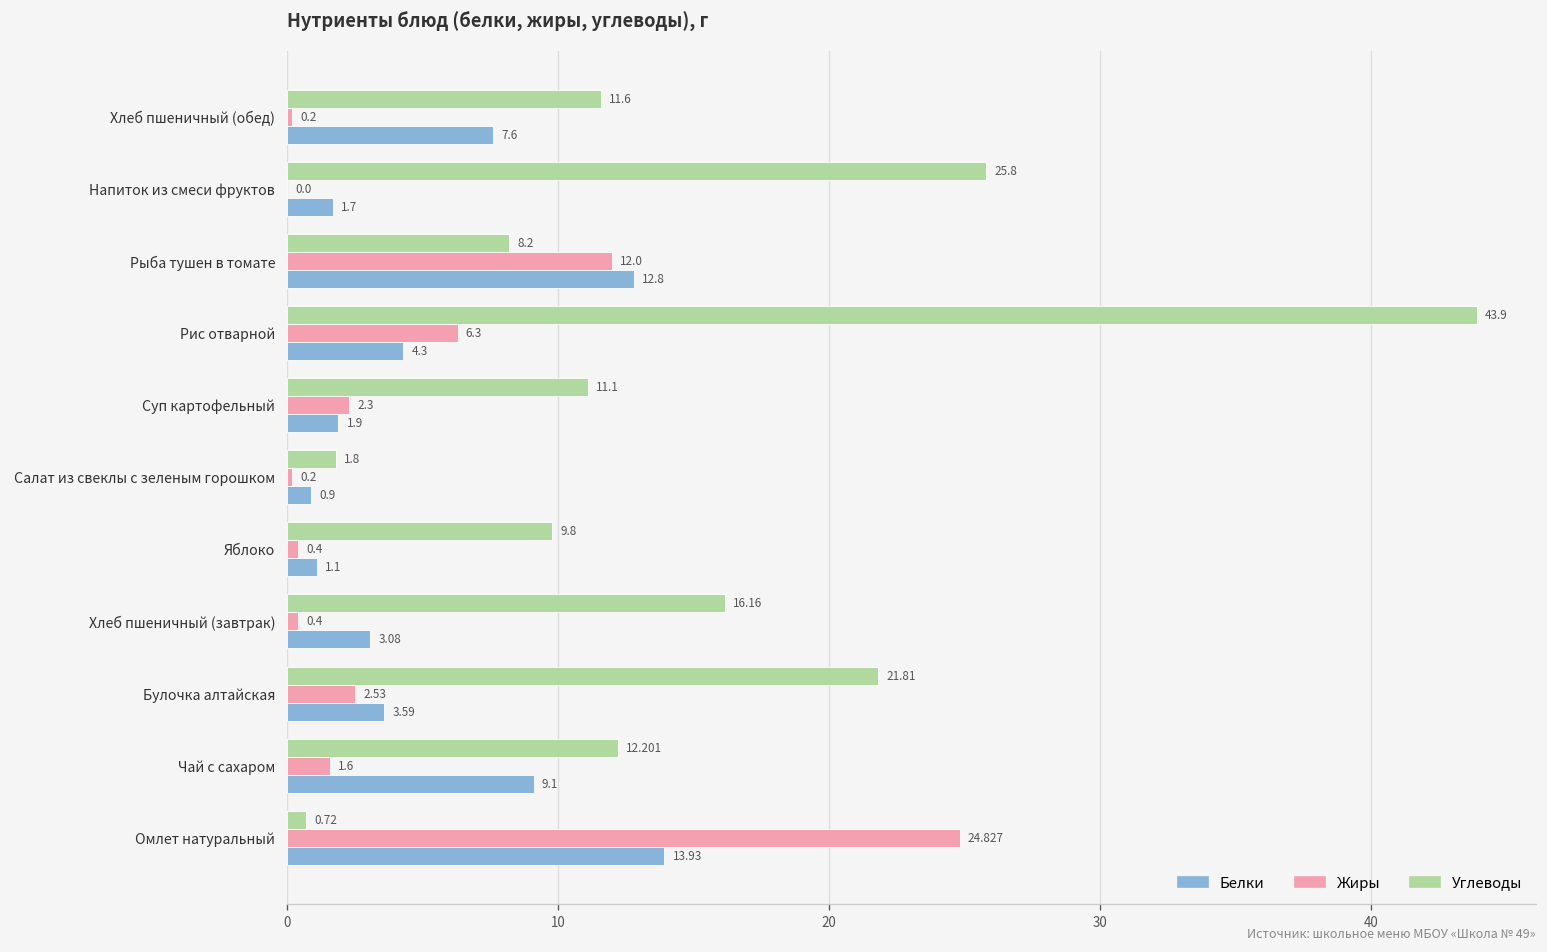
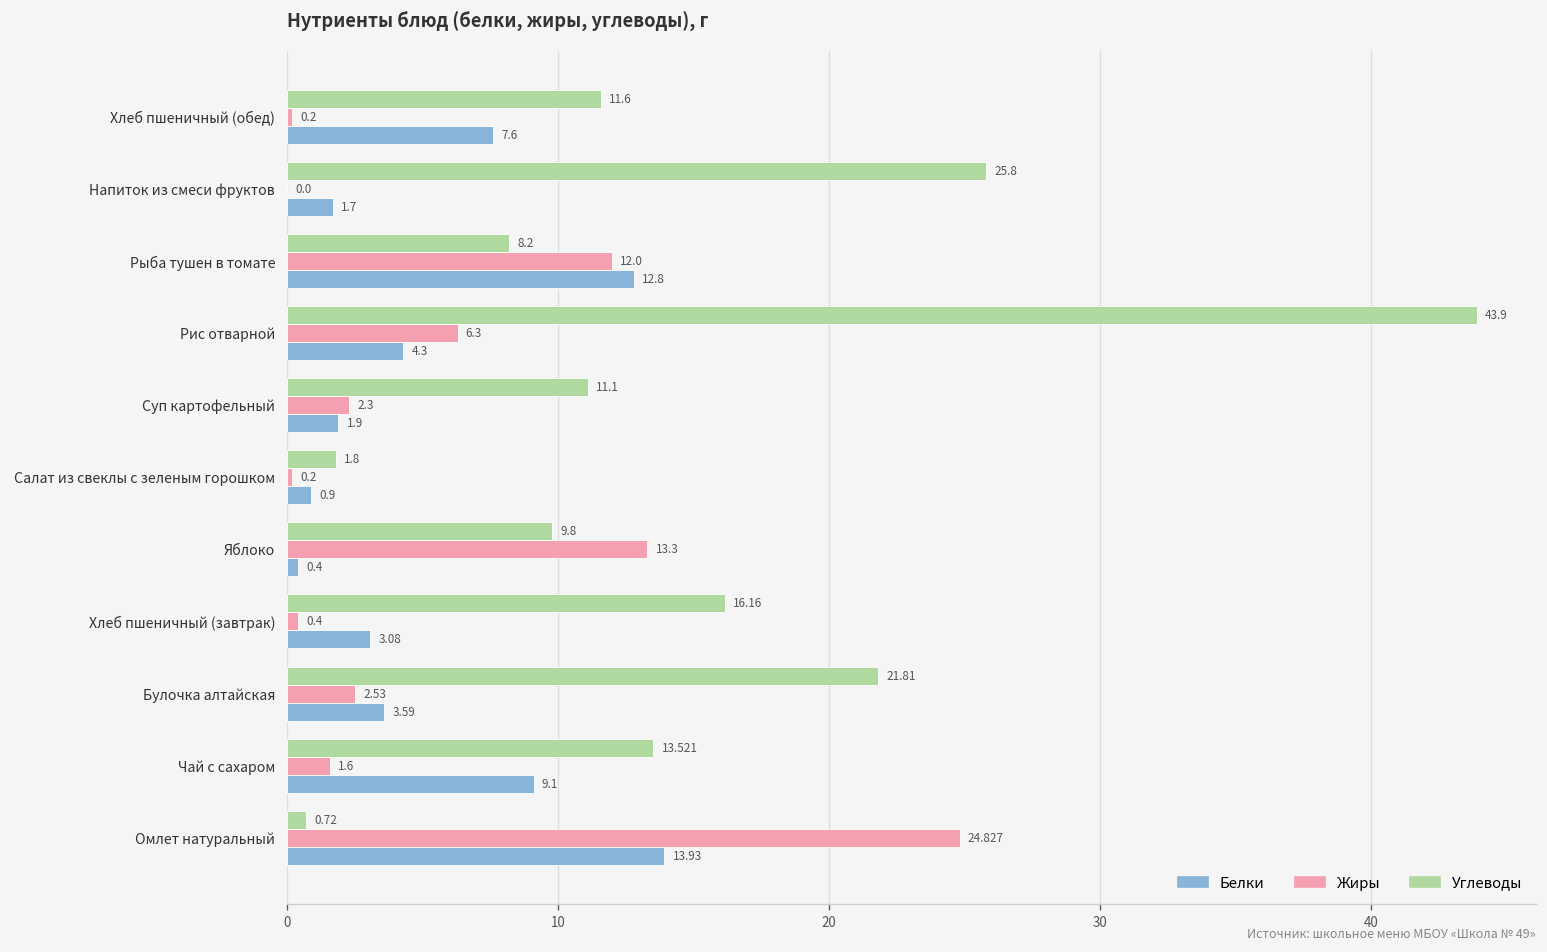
  {
    "Белки": {
      "Хлеб пшеничный (обед)": 7.6,
      "Напиток из смеси фруктов": 1.7,
      "Рыба тушен в томате": 12.8,
      "Рис отварной": 4.3,
      "Суп картофельный": 1.9,
      "Салат из свеклы с зеленым горошком": 0.9,
-     "Яблоко": 1.1,
+     "Яблоко": 0.4,
      "Хлеб пшеничный (завтрак)": 3.08,
      "Булочка алтайская": 3.59,
      "Чай с сахаром": 9.1,
      "Омлет натуральный": 13.93
    },
    "Жиры": {
      "Хлеб пшеничный (обед)": 0.2,
      "Напиток из смеси фруктов": 0.0,
      "Рыба тушен в томате": 12.0,
      "Рис отварной": 6.3,
      "Суп картофельный": 2.3,
      "Салат из свеклы с зеленым горошком": 0.2,
-     "Яблоко": 0.4,
+     "Яблоко": 13.3,
      "Хлеб пшеничный (завтрак)": 0.4,
      "Булочка алтайская": 2.53,
      "Чай с сахаром": 1.6,
      "Омлет натуральный": 24.827
    },
    "Углеводы": {
      "Хлеб пшеничный (обед)": 11.6,
      "Напиток из смеси фруктов": 25.8,
      "Рыба тушен в томате": 8.2,
      "Рис отварной": 43.9,
      "Суп картофельный": 11.1,
      "Салат из свеклы с зеленым горошком": 1.8,
      "Яблоко": 9.8,
      "Хлеб пшеничный (завтрак)": 16.16,
      "Булочка алтайская": 21.81,
-     "Чай с сахаром": 12.201,
+     "Чай с сахаром": 13.521,
      "Омлет натуральный": 0.72
    }
  }
